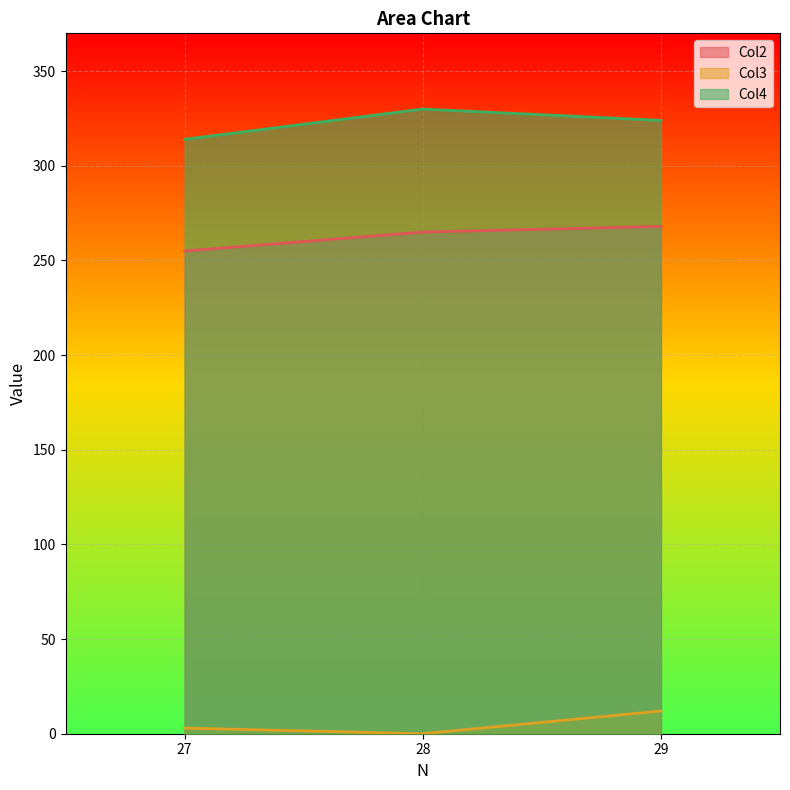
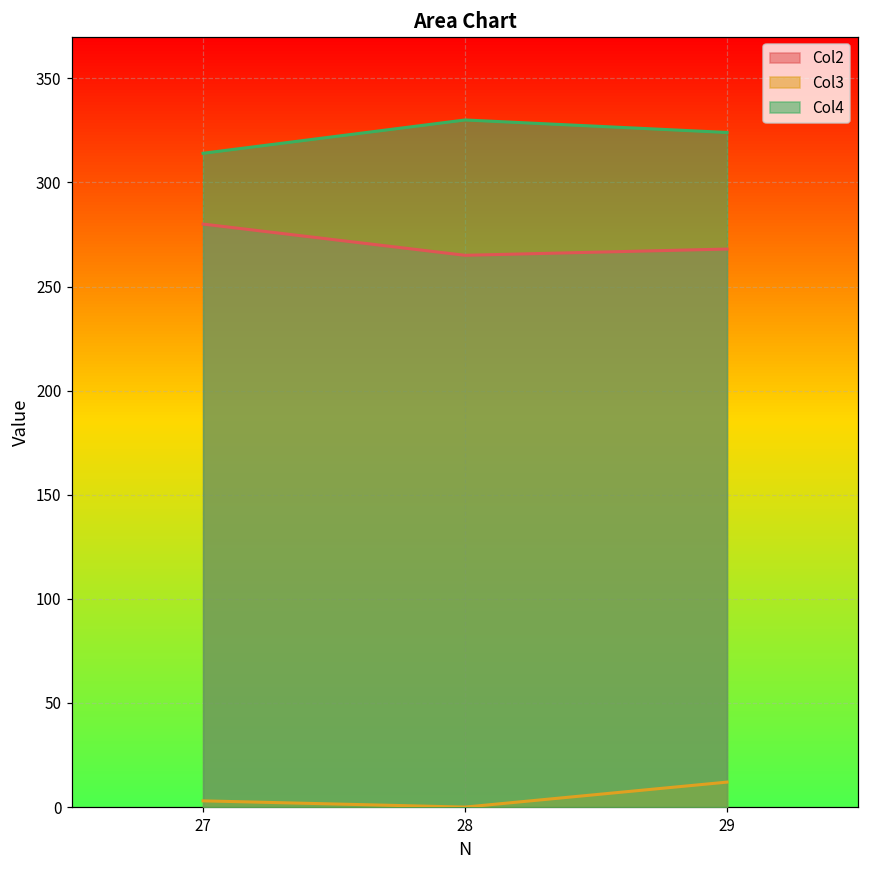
  {
    "Col2": {
-     "27": 255,
+     "27": 280,
      "28": 265,
      "29": 268
    },
    "Col3": {
      "27": 3,
      "28": 0,
      "29": 12
    },
    "Col4": {
      "27": 314,
      "28": 330,
      "29": 324
    }
  }
